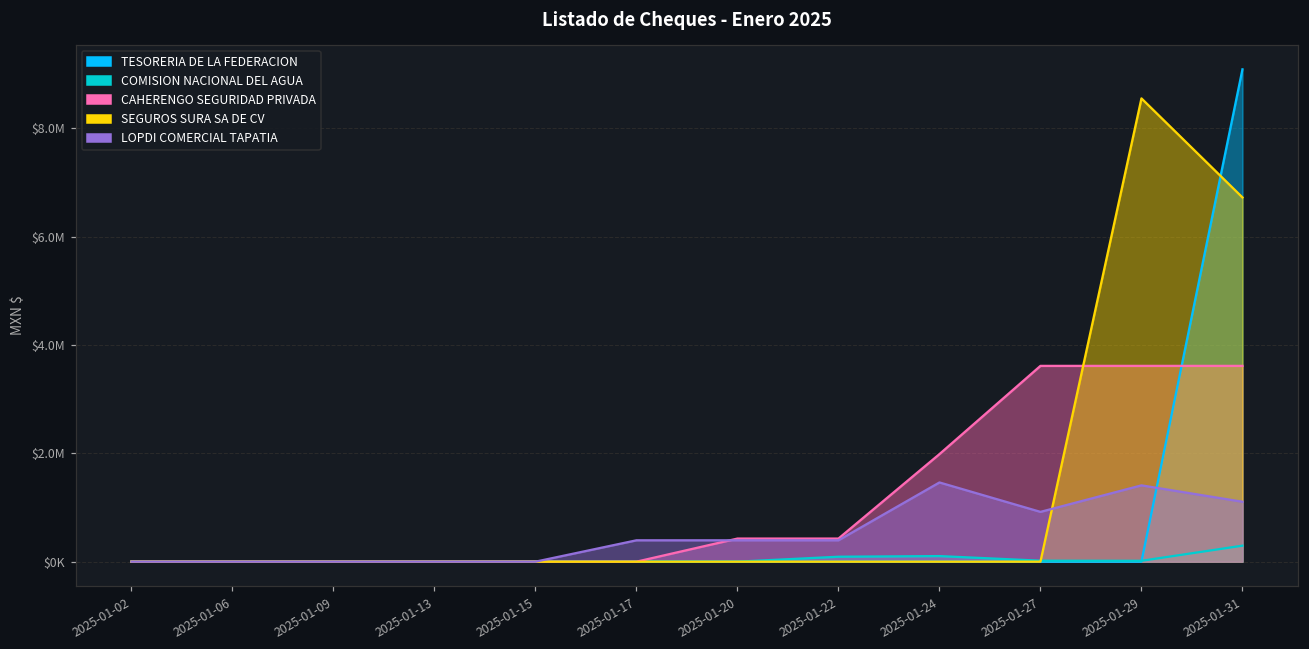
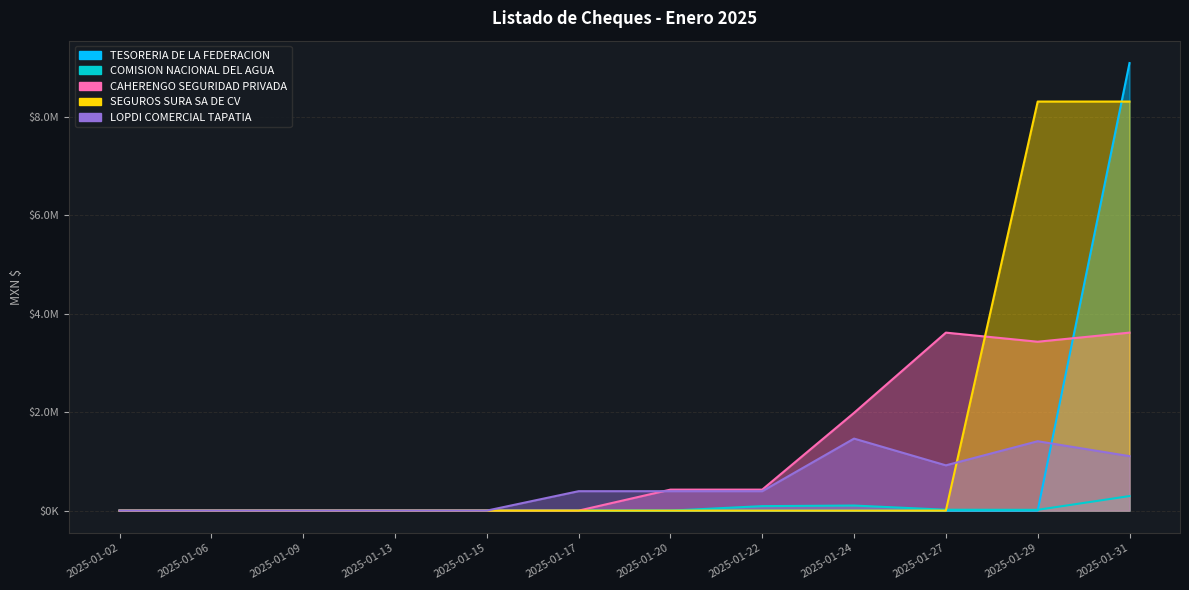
  {
    "CAHERENGO SEGURIDAD PRIVADA": {
      "2025-01-24": "$2000000",
      "2025-01-27": "$3600000",
-     "2025-01-29": "$3600000",
+     "2025-01-29": "$3400000",
      "2025-01-31": "$3600000"
    },
    "SEGUROS SURA SA DE CV": {
-     "2025-01-29": "$8600000",
-     "2025-01-31": "$6700000"
+     "2025-01-29": "$8300000",
+     "2025-01-31": "$8300000"
    },
    "LOPDI COMERCIAL TAPATIA": {
      "2025-01-17": "$400000",
      "2025-01-24": "$1500000",
      "2025-01-27": "$900000",
      "2025-01-29": "$1400000",
      "2025-01-31": "$1100000"
    }
  }
